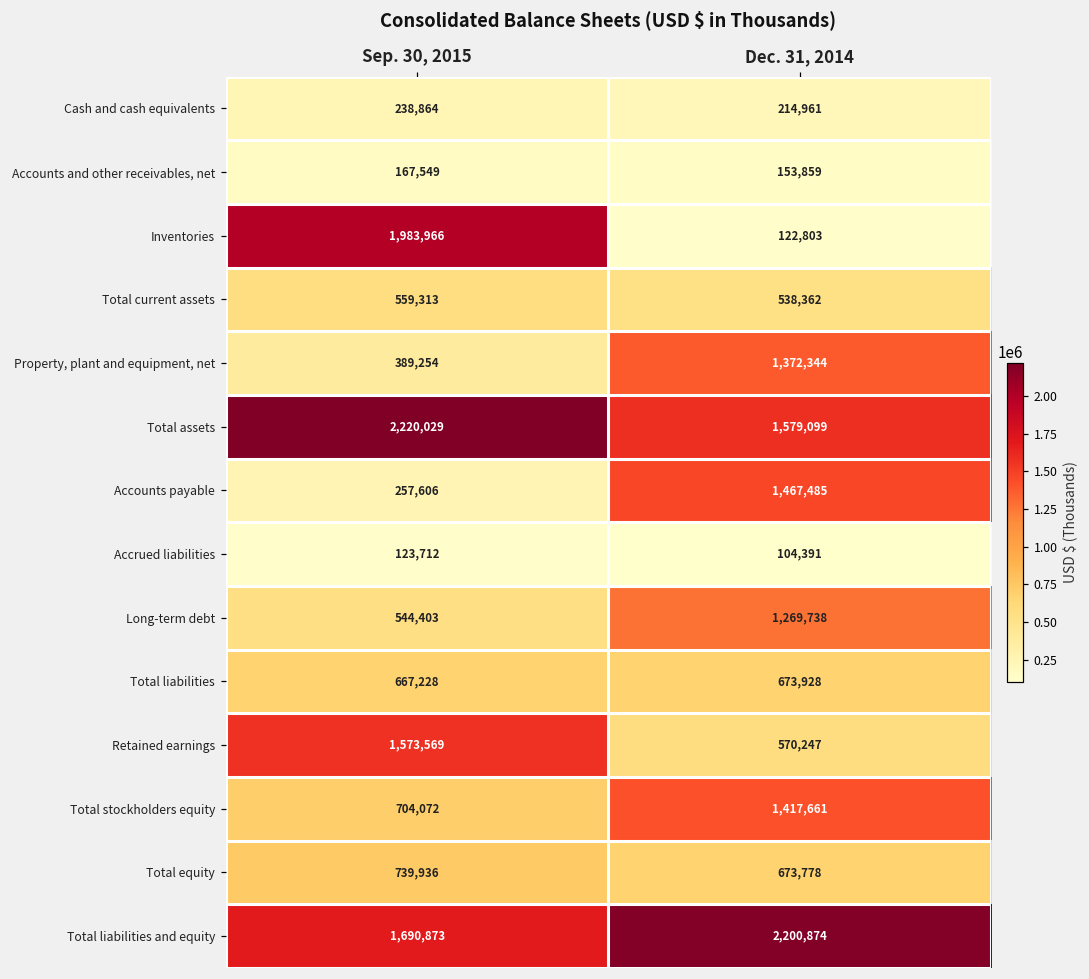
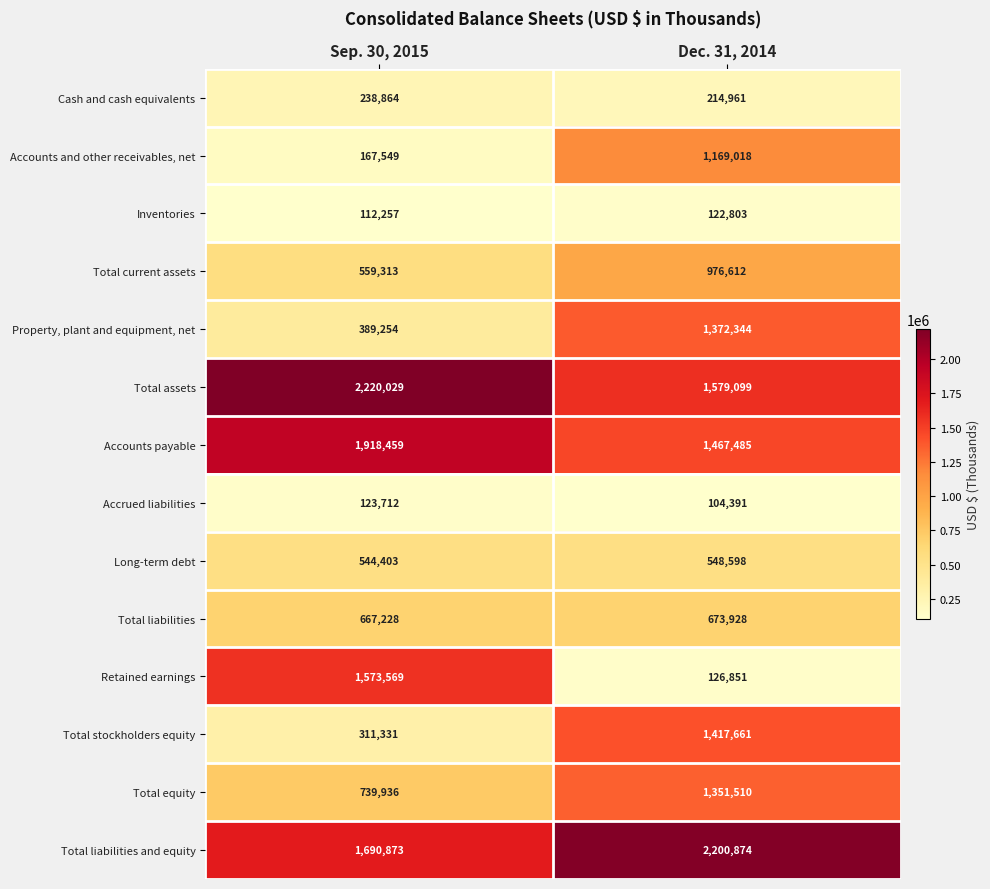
  {
    "Cash and cash equivalents": {
      "Sep. 30, 2015": "238,864",
      "Dec. 31, 2014": "214,961"
    },
    "Accounts and other receivables, net": {
      "Sep. 30, 2015": "167,549",
-     "Dec. 31, 2014": "153,859"
+     "Dec. 31, 2014": "1,169,018"
    },
    "Inventories": {
-     "Sep. 30, 2015": "1,983,966",
+     "Sep. 30, 2015": "112,257",
      "Dec. 31, 2014": "122,803"
    },
    "Total current assets": {
      "Sep. 30, 2015": "559,313",
-     "Dec. 31, 2014": "538,362"
+     "Dec. 31, 2014": "976,612"
    },
    "Property, plant and equipment, net": {
      "Sep. 30, 2015": "389,254",
      "Dec. 31, 2014": "1,372,344"
    },
    "Total assets": {
      "Sep. 30, 2015": "2,220,029",
      "Dec. 31, 2014": "1,579,099"
    },
    "Accounts payable": {
-     "Sep. 30, 2015": "257,606",
+     "Sep. 30, 2015": "1,918,459",
      "Dec. 31, 2014": "1,467,485"
    },
    "Accrued liabilities": {
      "Sep. 30, 2015": "123,712",
      "Dec. 31, 2014": "104,391"
    },
    "Long-term debt": {
      "Sep. 30, 2015": "544,403",
-     "Dec. 31, 2014": "1,269,738"
+     "Dec. 31, 2014": "548,598"
    },
    "Total liabilities": {
      "Sep. 30, 2015": "667,228",
      "Dec. 31, 2014": "673,928"
    },
    "Retained earnings": {
      "Sep. 30, 2015": "1,573,569",
-     "Dec. 31, 2014": "570,247"
+     "Dec. 31, 2014": "126,851"
    },
    "Total stockholders equity": {
-     "Sep. 30, 2015": "704,072",
+     "Sep. 30, 2015": "311,331",
      "Dec. 31, 2014": "1,417,661"
    },
    "Total equity": {
      "Sep. 30, 2015": "739,936",
-     "Dec. 31, 2014": "673,778"
+     "Dec. 31, 2014": "1,351,510"
    },
    "Total liabilities and equity": {
      "Sep. 30, 2015": "1,690,873",
      "Dec. 31, 2014": "2,200,874"
    }
  }
